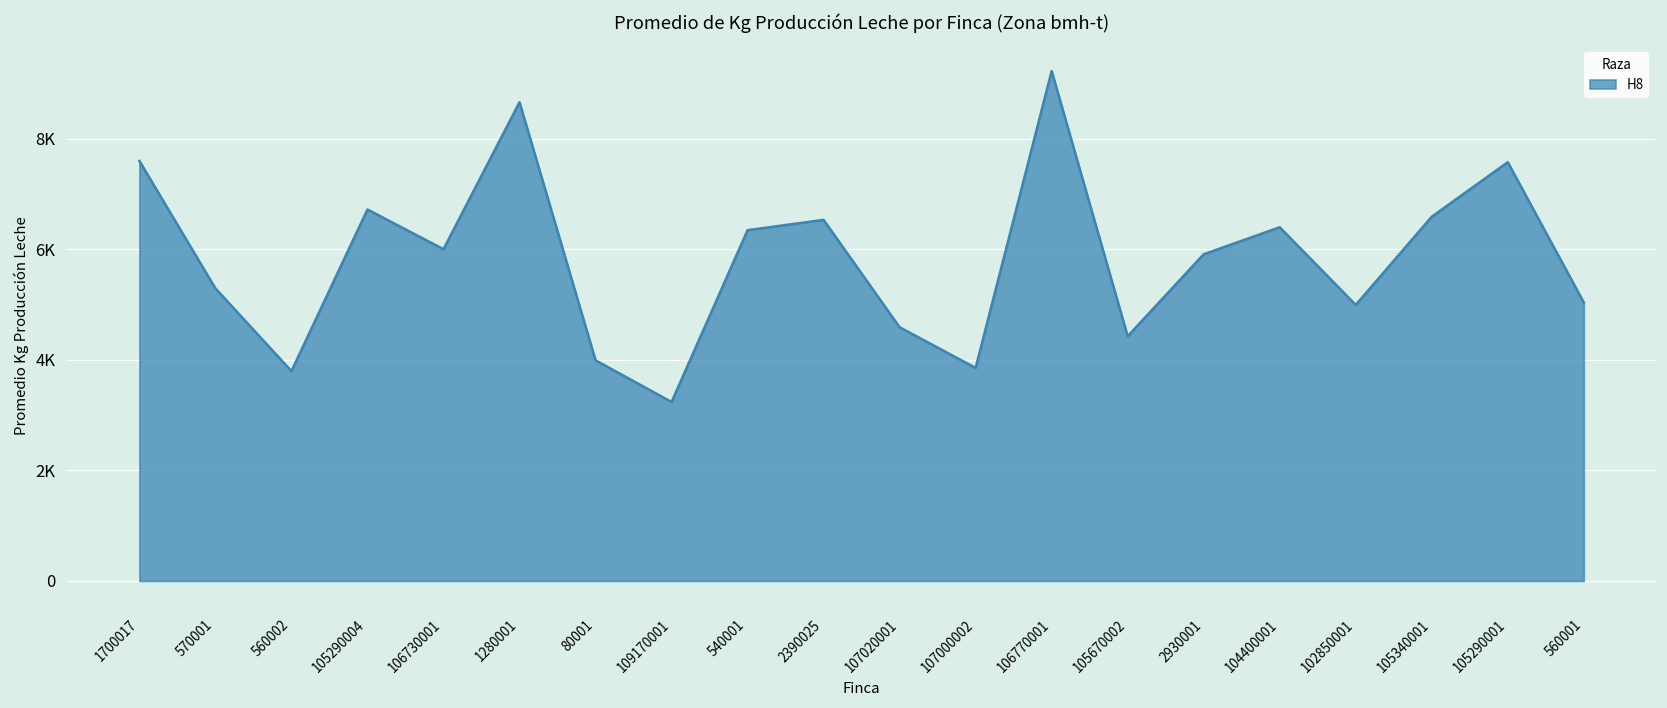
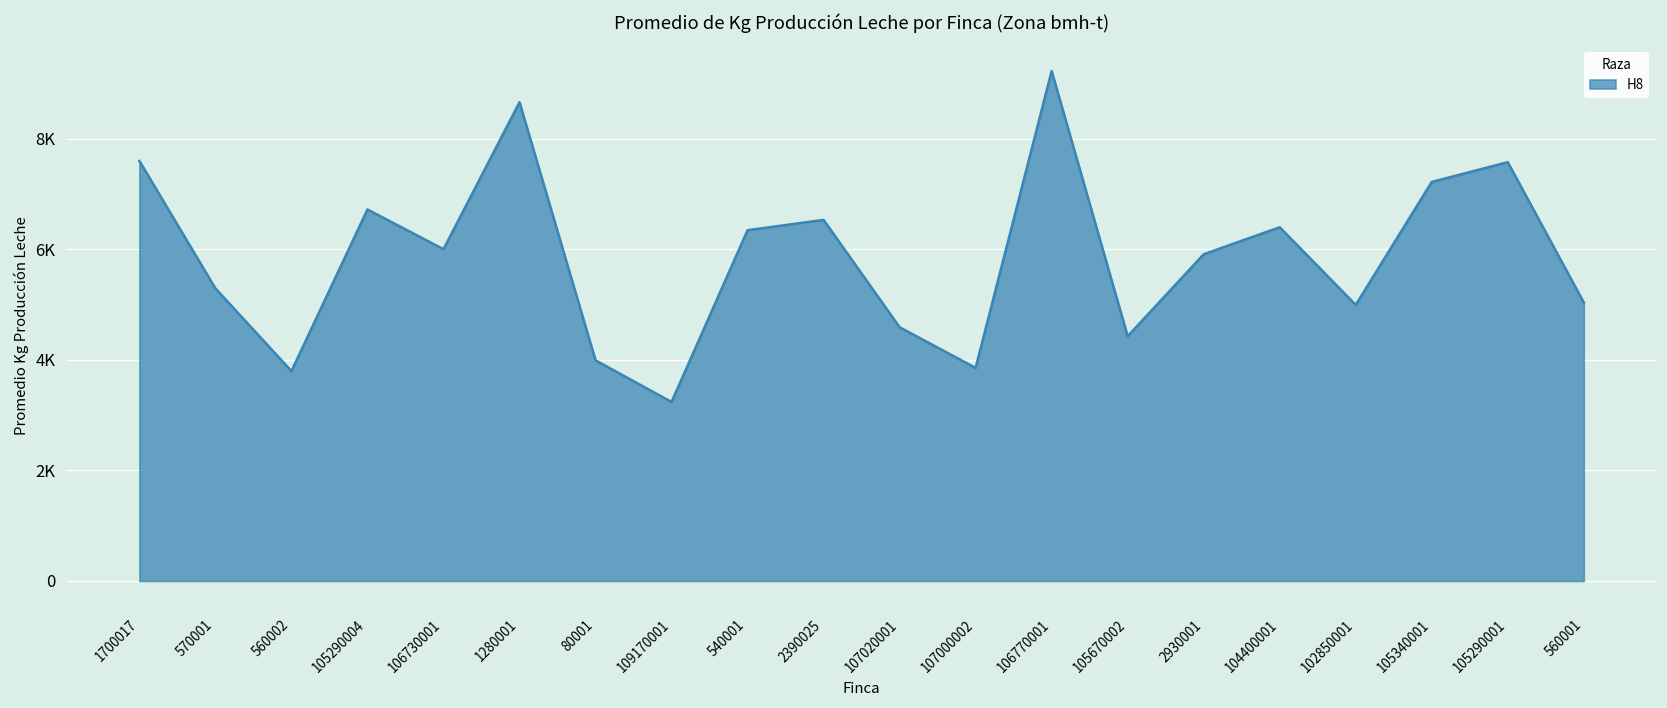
  {
    "1700017": 7600,
    "570001": 5300,
    "560002": 3800,
    "105290004": 6700,
    "106730001": 6000,
    "1280001": 8700,
    "80001": 4000,
    "109170001": 3200,
    "540001": 6300,
    "2390025": 6500,
    "107020001": 4600,
    "107000002": 3900,
    "106770001": 9200,
    "105670002": 4400,
    "2930001": 5900,
    "104400001": 6400,
    "102850001": 5000,
-   "105340001": 6600,
+   "105340001": 7200,
    "105290001": 7600,
    "560001": 5000
  }
